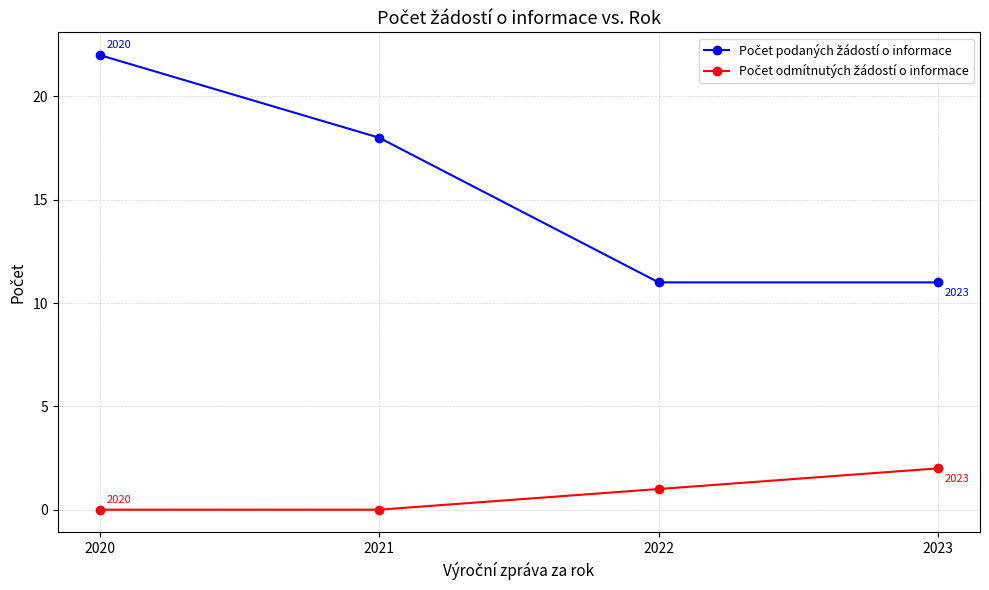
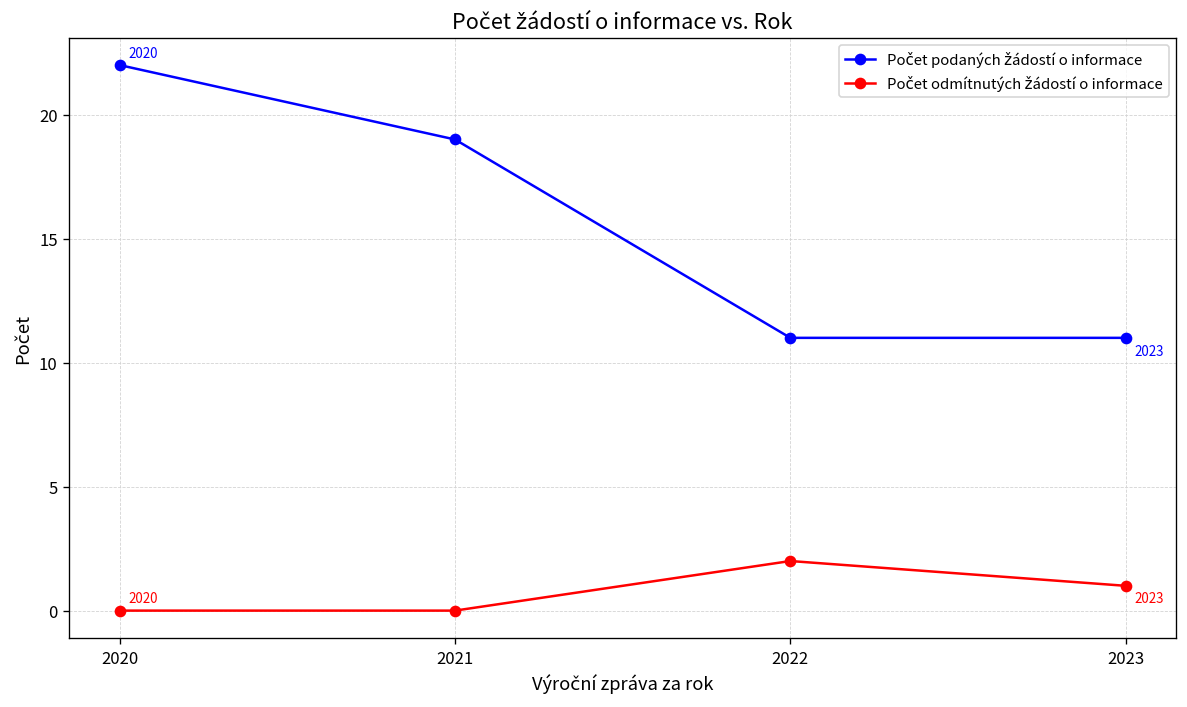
  {
    "Počet podaných žádostí o informace": {
-     "2021": 18,
+     "2021": 19,
      "2022": 11
    },
    "Počet odmítnutých žádostí o informace": {
      "2021": 0,
-     "2022": 1,
-     "2023": 2
+     "2022": 2,
+     "2023": 1
    }
  }
